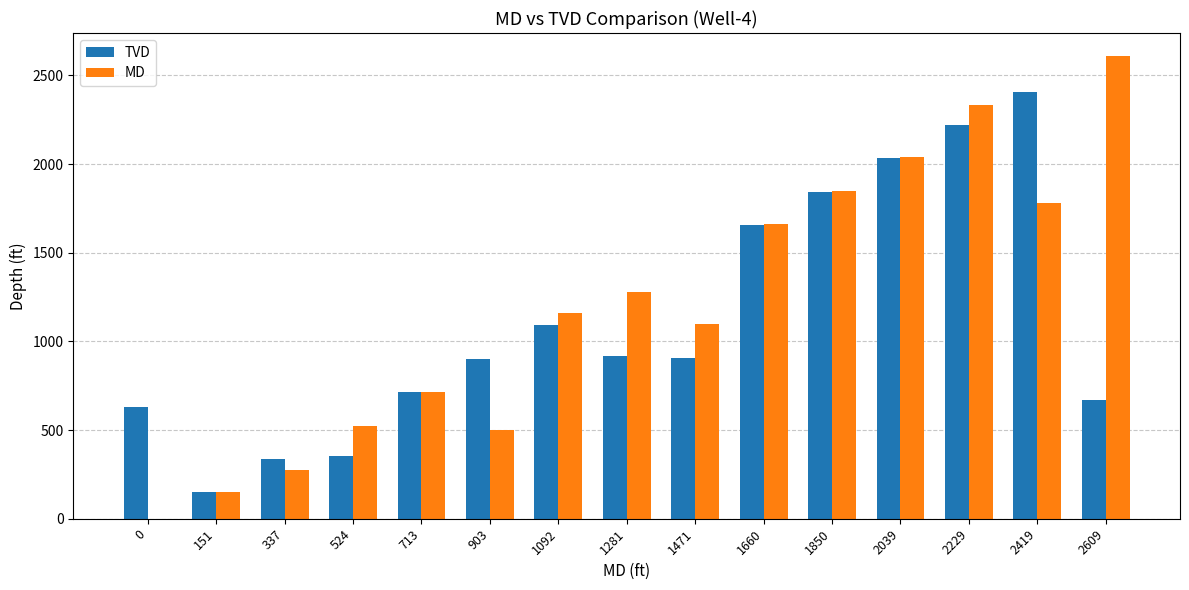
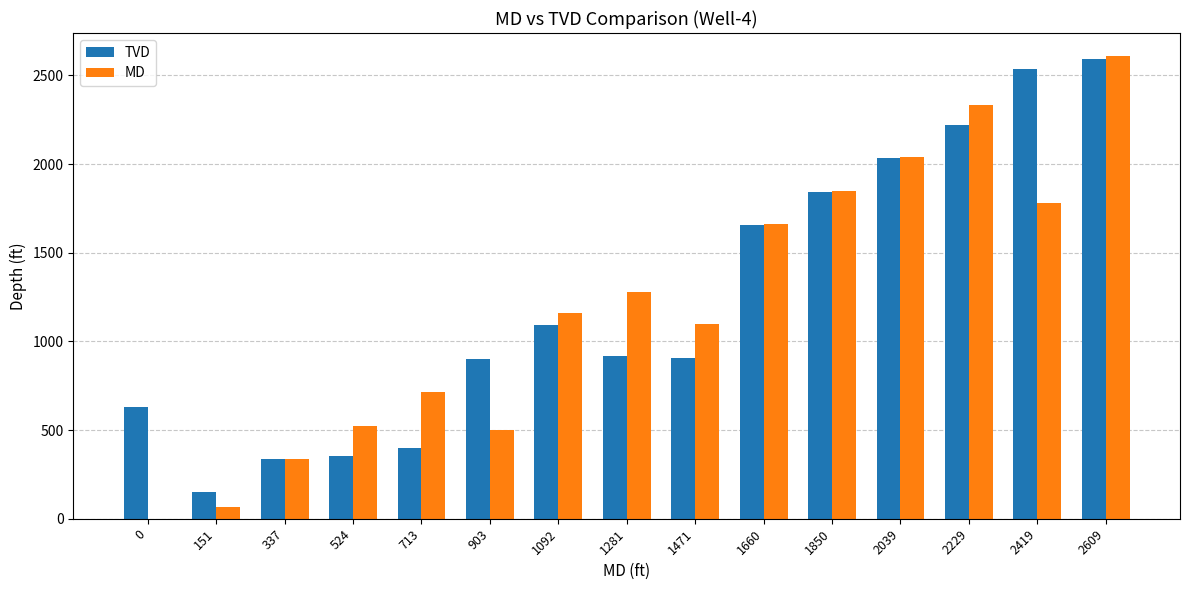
  {
    "TVD": {
      "0": 630,
      "151": 150,
      "337": 340,
      "524": 360,
-     "713": 710,
+     "713": 400,
      "903": 900,
      "1092": 1090,
      "1281": 920,
      "1471": 910,
      "1660": 1660,
      "1850": 1850,
      "2039": 2030,
      "2229": 2220,
-     "2419": 2400,
-     "2609": 670
+     "2419": 2540,
+     "2609": 2590
    },
    "MD": {
      "0": 0,
-     "151": 150,
-     "337": 270,
+     "151": 70,
+     "337": 340,
      "524": 520,
      "713": 710,
      "903": 500,
      "1092": 1160,
      "1281": 1280,
      "1471": 1100,
      "1660": 1660,
      "1850": 1850,
      "2039": 2040,
      "2229": 2330,
      "2419": 1780,
      "2609": 2610
    }
  }
